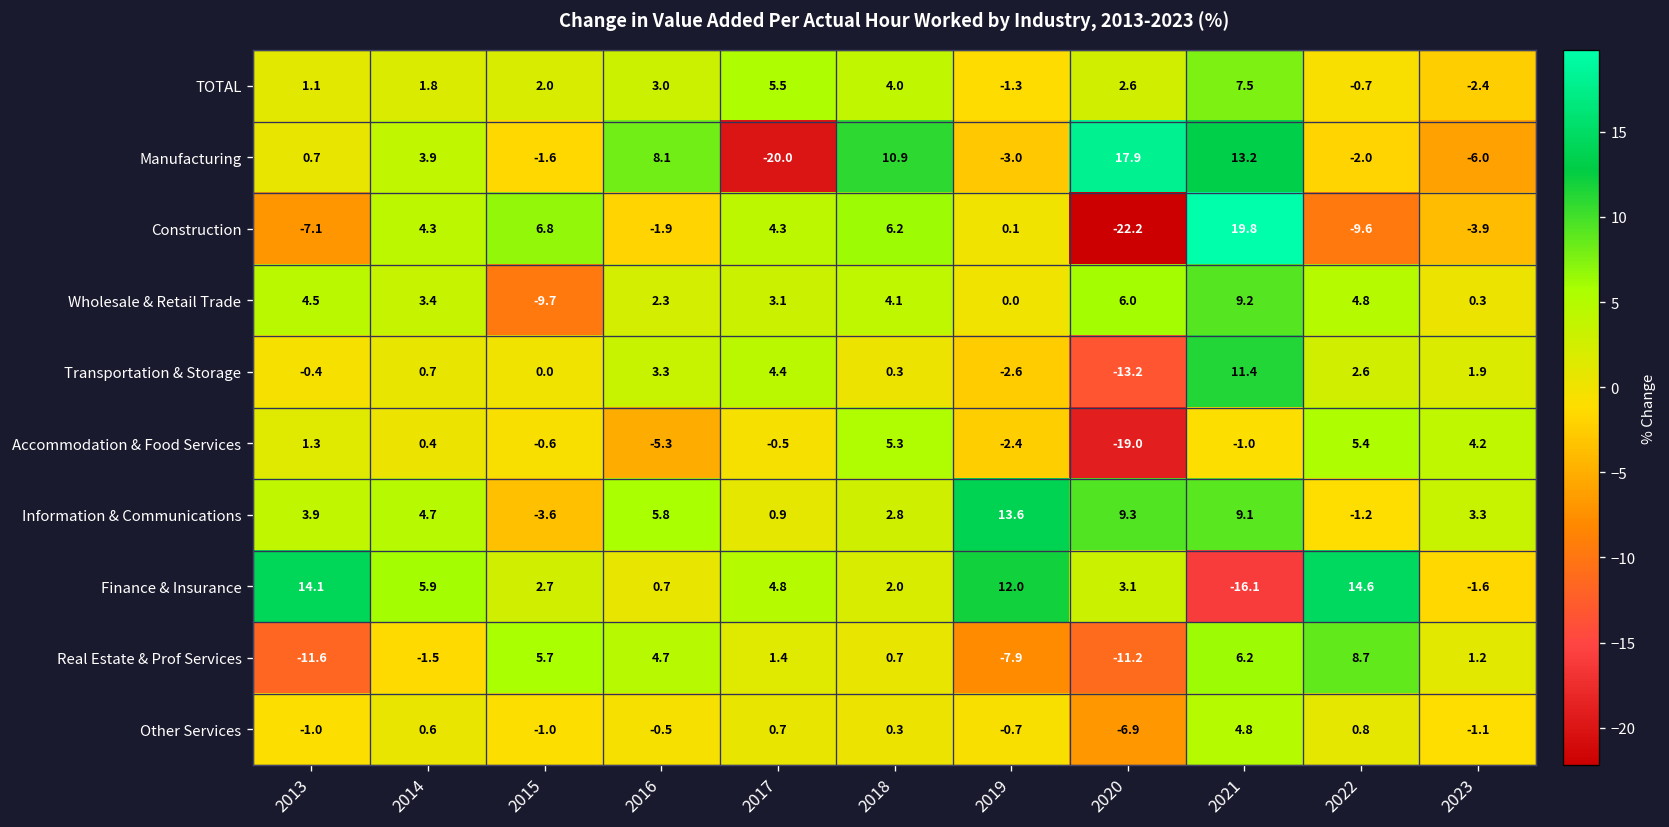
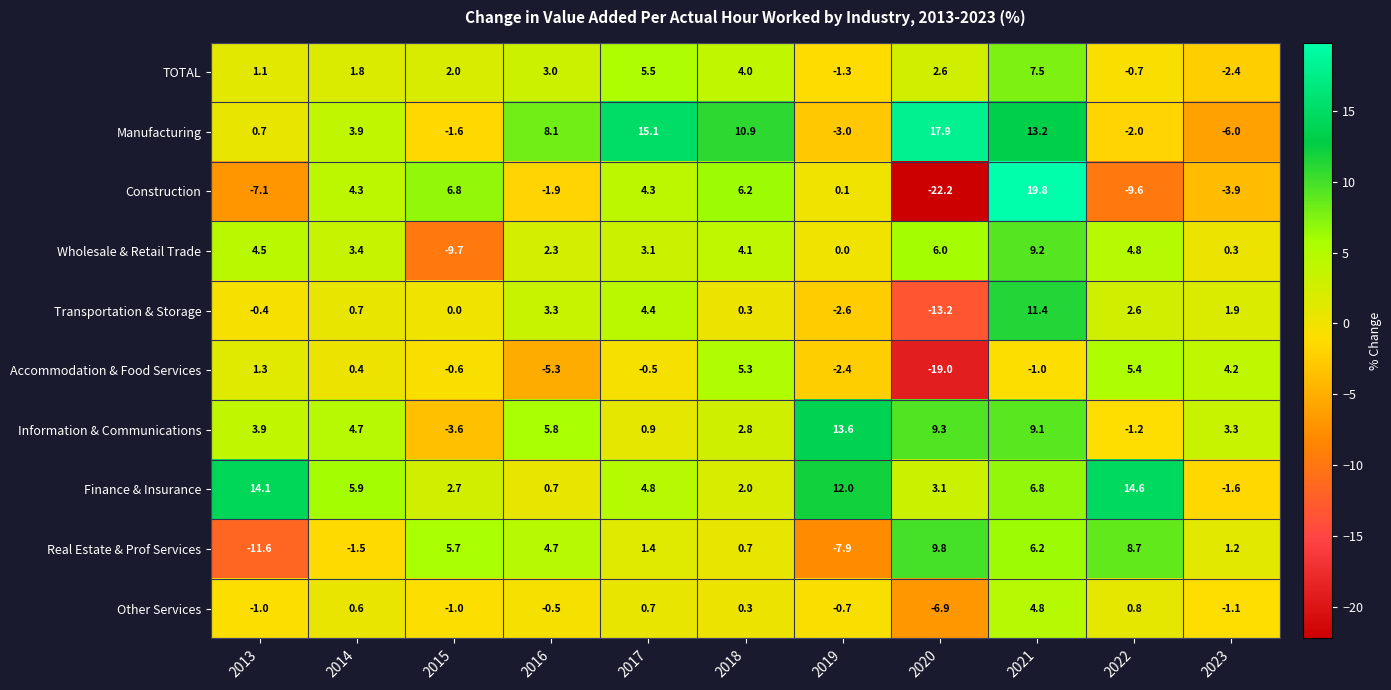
  {
    "TOTAL": {
      "2013": 1.1,
      "2014": 1.8,
      "2015": 2.0,
      "2016": 3.0,
      "2017": 5.5,
      "2018": 4.0,
      "2019": -1.3,
      "2020": 2.6,
      "2021": 7.5,
      "2022": -0.7,
      "2023": -2.4
    },
    "Manufacturing": {
      "2013": 0.7,
      "2014": 3.9,
      "2015": -1.6,
      "2016": 8.1,
-     "2017": -20.0,
+     "2017": 15.1,
      "2018": 10.9,
      "2019": -3.0,
      "2020": 17.9,
      "2021": 13.2,
      "2022": -2.0,
      "2023": -6.0
    },
    "Construction": {
      "2013": -7.1,
      "2014": 4.3,
      "2015": 6.8,
      "2016": -1.9,
      "2017": 4.3,
      "2018": 6.2,
      "2019": 0.1,
      "2020": -22.2,
      "2021": 19.8,
      "2022": -9.6,
      "2023": -3.9
    },
    "Wholesale & Retail Trade": {
      "2013": 4.5,
      "2014": 3.4,
      "2015": -9.7,
      "2016": 2.3,
      "2017": 3.1,
      "2018": 4.1,
      "2019": 0.0,
      "2020": 6.0,
      "2021": 9.2,
      "2022": 4.8,
      "2023": 0.3
    },
    "Transportation & Storage": {
      "2013": -0.4,
      "2014": 0.7,
      "2015": 0.0,
      "2016": 3.3,
      "2017": 4.4,
      "2018": 0.3,
      "2019": -2.6,
      "2020": -13.2,
      "2021": 11.4,
      "2022": 2.6,
      "2023": 1.9
    },
    "Accommodation & Food Services": {
      "2013": 1.3,
      "2014": 0.4,
      "2015": -0.6,
      "2016": -5.3,
      "2017": -0.5,
      "2018": 5.3,
      "2019": -2.4,
      "2020": -19.0,
      "2021": -1.0,
      "2022": 5.4,
      "2023": 4.2
    },
    "Information & Communications": {
      "2013": 3.9,
      "2014": 4.7,
      "2015": -3.6,
      "2016": 5.8,
      "2017": 0.9,
      "2018": 2.8,
      "2019": 13.6,
      "2020": 9.3,
      "2021": 9.1,
      "2022": -1.2,
      "2023": 3.3
    },
    "Finance & Insurance": {
      "2013": 14.1,
      "2014": 5.9,
      "2015": 2.7,
      "2016": 0.7,
      "2017": 4.8,
      "2018": 2.0,
      "2019": 12.0,
      "2020": 3.1,
-     "2021": -16.1,
+     "2021": 6.8,
      "2022": 14.6,
      "2023": -1.6
    },
    "Real Estate & Prof Services": {
      "2013": -11.6,
      "2014": -1.5,
      "2015": 5.7,
      "2016": 4.7,
      "2017": 1.4,
      "2018": 0.7,
      "2019": -7.9,
-     "2020": -11.2,
+     "2020": 9.8,
      "2021": 6.2,
      "2022": 8.7,
      "2023": 1.2
    },
    "Other Services": {
      "2013": -1.0,
      "2014": 0.6,
      "2015": -1.0,
      "2016": -0.5,
      "2017": 0.7,
      "2018": 0.3,
      "2019": -0.7,
      "2020": -6.9,
      "2021": 4.8,
      "2022": 0.8,
      "2023": -1.1
    }
  }
